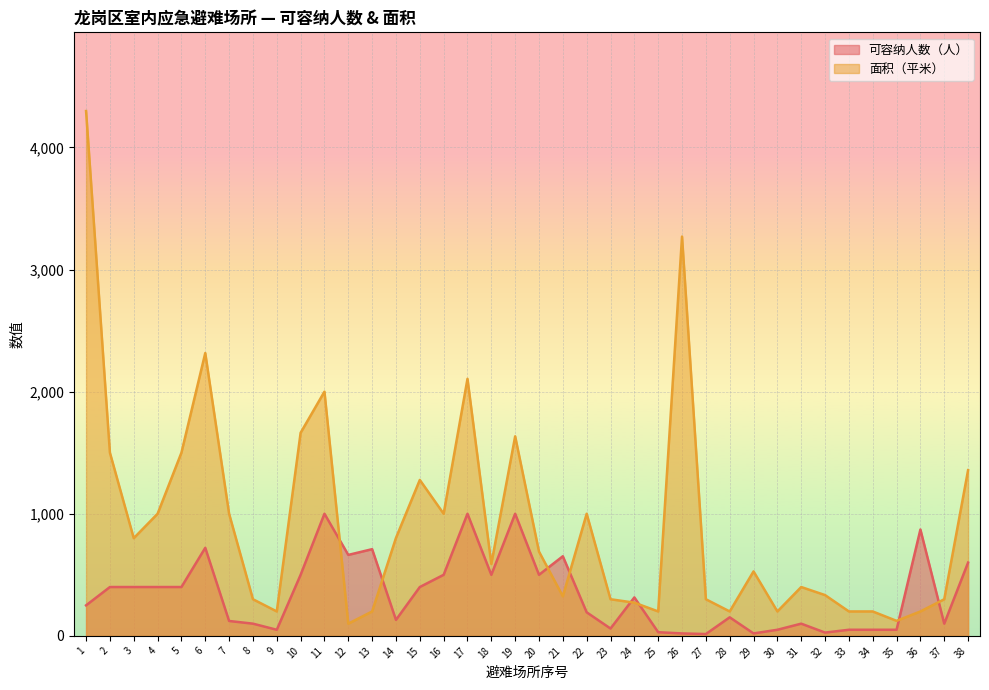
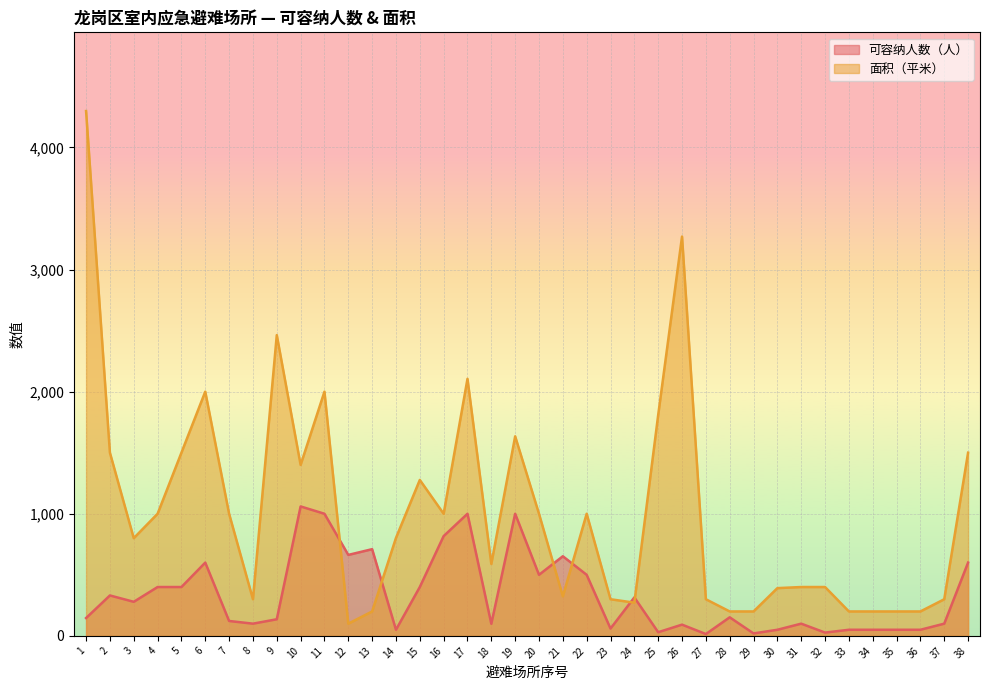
  {
    "可容纳人数（人）": {
-     "1": "250",
-     "2": "400",
-     "3": "400",
+     "1": "150",
+     "2": "330",
+     "3": "280",
      "4": "400",
      "5": "400",
-     "6": "720",
+     "6": "600",
      "7": "120",
      "8": "100",
-     "9": "50",
-     "10": "500",
+     "9": "140",
+     "10": "1,060",
      "11": "1,000",
      "12": "660",
      "13": "710",
-     "14": "130",
+     "14": "50",
      "15": "400",
-     "16": "500",
+     "16": "820",
      "17": "1,000",
-     "18": "500",
+     "18": "100",
      "19": "1,000",
      "20": "500",
      "21": "650",
-     "22": "190",
+     "22": "500",
      "23": "60",
      "24": "320",
      "25": "30",
-     "26": "20",
+     "26": "90",
      "27": "20",
      "28": "150",
      "29": "20",
      "30": "50",
      "31": "100",
      "32": "30",
      "33": "50",
      "34": "50",
      "35": "50",
-     "36": "870",
+     "36": "50",
      "37": "100",
      "38": "600"
    },
    "面积（平米）": {
      "1": "4,300",
      "2": "1,500",
      "3": "800",
      "4": "1,000",
      "5": "1,500",
-     "6": "2,320",
+     "6": "2,000",
      "7": "1,000",
      "8": "300",
-     "9": "200",
-     "10": "1,660",
+     "9": "2,460",
+     "10": "1,400",
      "11": "2,000",
      "12": "100",
      "13": "200",
      "14": "800",
      "15": "1,280",
      "16": "1,000",
      "17": "2,110",
      "18": "590",
      "19": "1,630",
-     "20": "690",
+     "20": "1,000",
      "21": "320",
      "22": "1,000",
      "23": "300",
      "24": "270",
-     "25": "200",
+     "25": "1,810",
      "26": "3,270",
      "27": "300",
      "28": "200",
-     "29": "530",
-     "30": "200",
+     "29": "200",
+     "30": "390",
      "31": "400",
-     "32": "330",
+     "32": "400",
      "33": "200",
      "34": "200",
-     "35": "120",
+     "35": "200",
      "36": "200",
      "37": "300",
-     "38": "1,360"
+     "38": "1,500"
    }
  }
